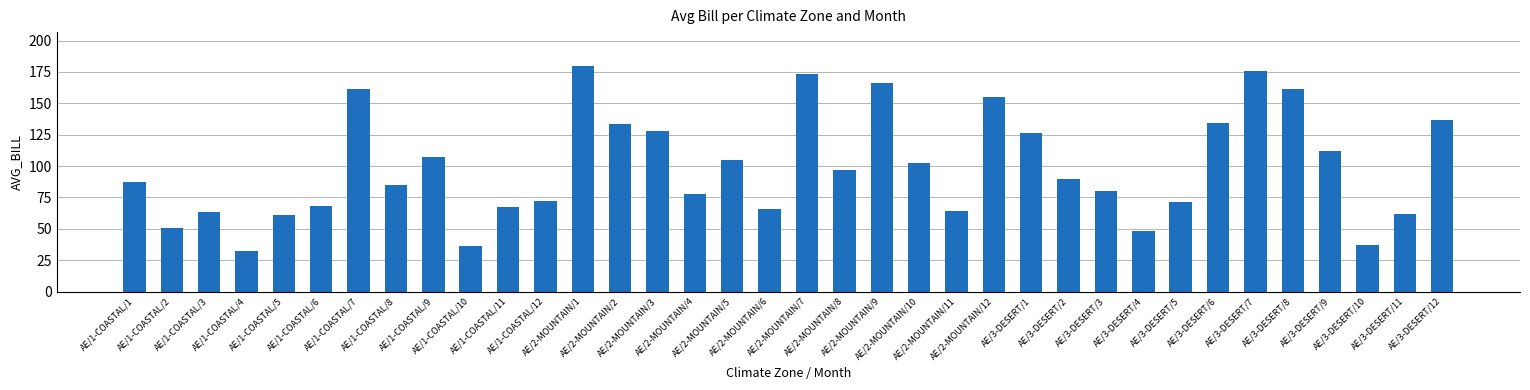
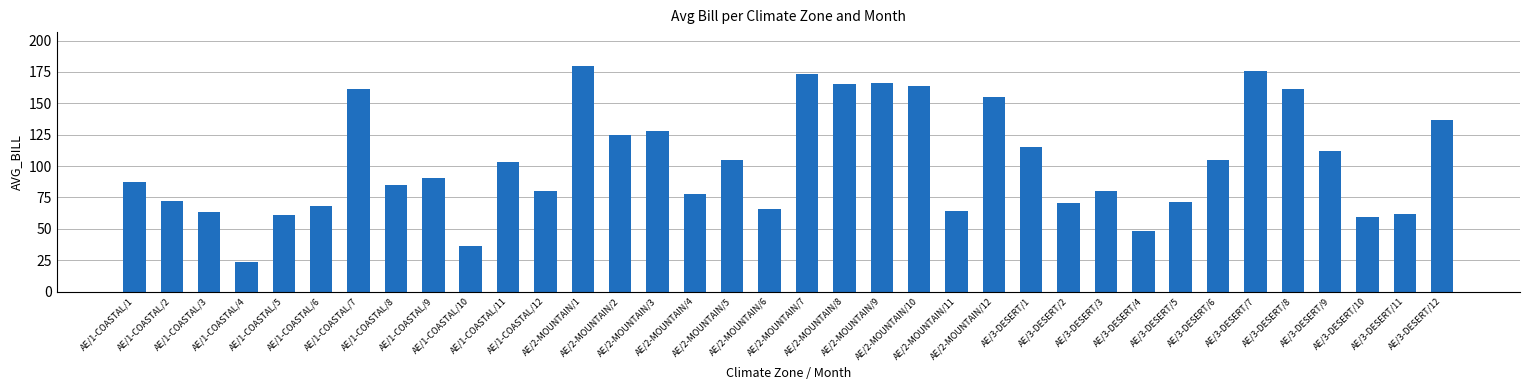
  {
    "AE/1-COASTAL/1": 87,
-   "AE/1-COASTAL/2": 51,
+   "AE/1-COASTAL/2": 72,
    "AE/1-COASTAL/3": 63,
-   "AE/1-COASTAL/4": 33,
+   "AE/1-COASTAL/4": 24,
    "AE/1-COASTAL/5": 61,
    "AE/1-COASTAL/6": 68,
    "AE/1-COASTAL/7": 162,
    "AE/1-COASTAL/8": 85,
-   "AE/1-COASTAL/9": 107,
+   "AE/1-COASTAL/9": 90,
    "AE/1-COASTAL/10": 36,
-   "AE/1-COASTAL/11": 67,
-   "AE/1-COASTAL/12": 72,
+   "AE/1-COASTAL/11": 103,
+   "AE/1-COASTAL/12": 80,
    "AE/2-MOUNTAIN/1": 180,
-   "AE/2-MOUNTAIN/2": 134,
+   "AE/2-MOUNTAIN/2": 124,
    "AE/2-MOUNTAIN/3": 128,
    "AE/2-MOUNTAIN/4": 78,
    "AE/2-MOUNTAIN/5": 104,
    "AE/2-MOUNTAIN/6": 66,
    "AE/2-MOUNTAIN/7": 173,
-   "AE/2-MOUNTAIN/8": 97,
+   "AE/2-MOUNTAIN/8": 165,
    "AE/2-MOUNTAIN/9": 166,
-   "AE/2-MOUNTAIN/10": 103,
+   "AE/2-MOUNTAIN/10": 164,
    "AE/2-MOUNTAIN/11": 64,
    "AE/2-MOUNTAIN/12": 155,
-   "AE/3-DESERT/1": 126,
-   "AE/3-DESERT/2": 90,
+   "AE/3-DESERT/1": 115,
+   "AE/3-DESERT/2": 70,
    "AE/3-DESERT/3": 80,
    "AE/3-DESERT/4": 48,
    "AE/3-DESERT/5": 72,
-   "AE/3-DESERT/6": 134,
+   "AE/3-DESERT/6": 105,
    "AE/3-DESERT/7": 176,
    "AE/3-DESERT/8": 161,
    "AE/3-DESERT/9": 112,
-   "AE/3-DESERT/10": 37,
+   "AE/3-DESERT/10": 59,
    "AE/3-DESERT/11": 62,
    "AE/3-DESERT/12": 137
  }
